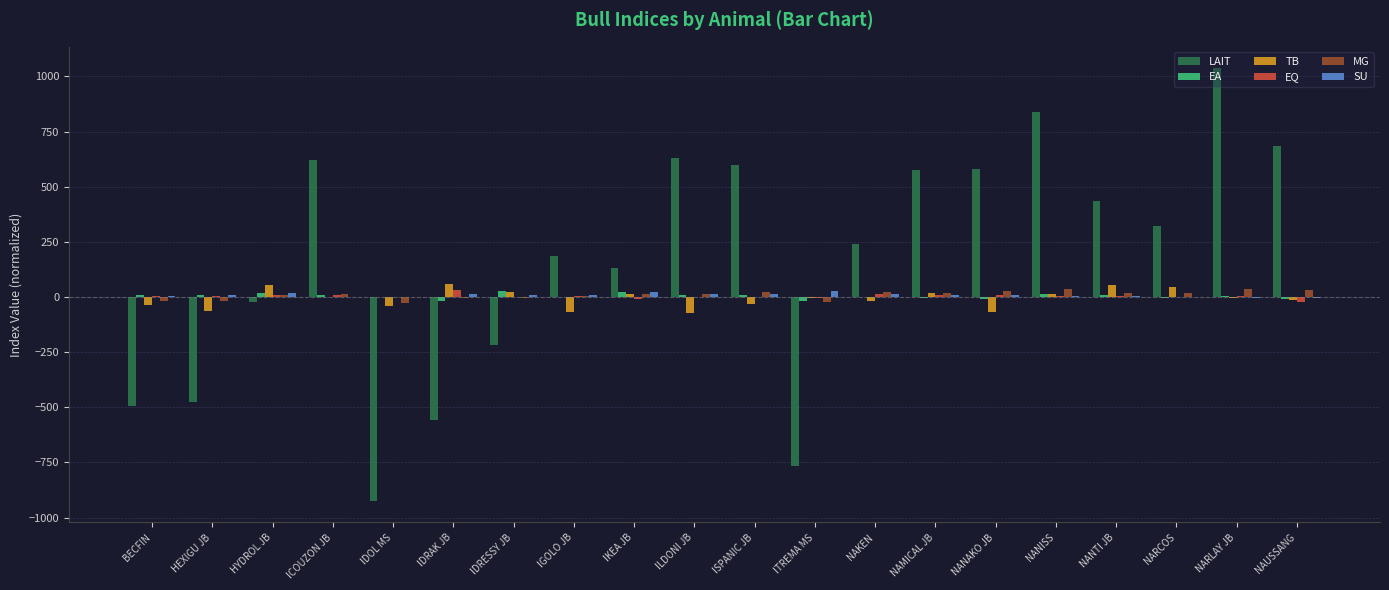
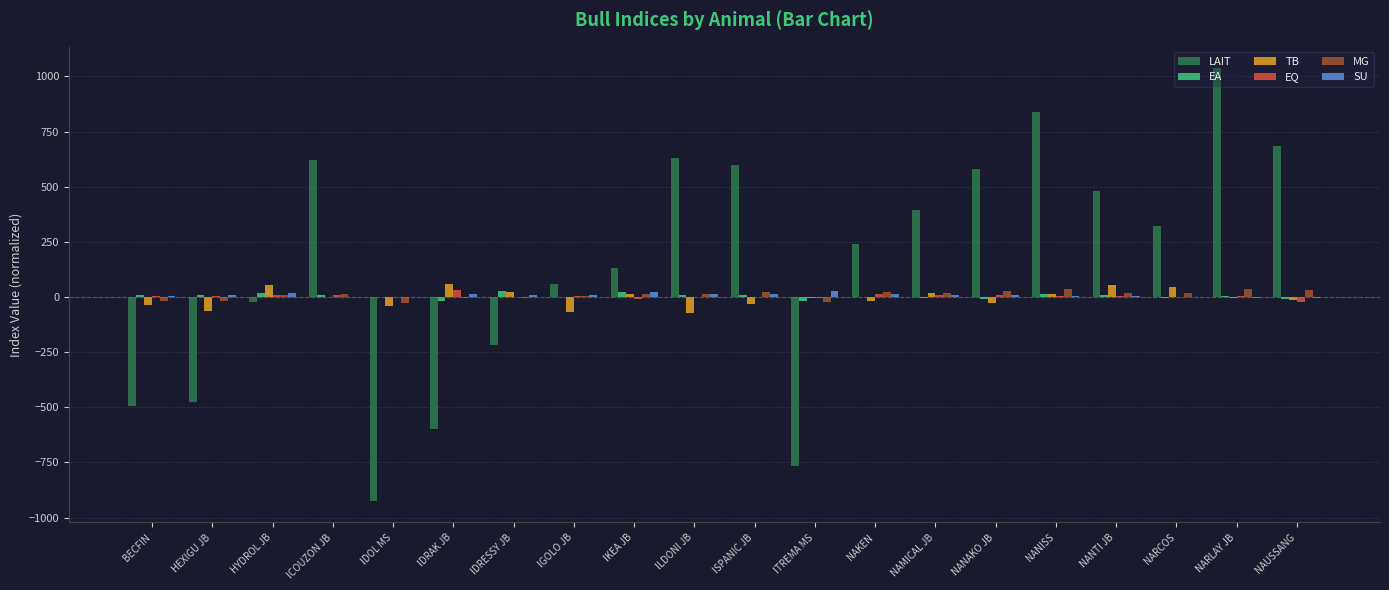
  {
    "LAIT": {
      "BECFIN": -490,
      "HEXIGU JB": -480,
      "HYDROL JB": -20,
      "ICOUZON JB": 620,
      "IDOL MS": -920,
-     "IDRAK JB": -560,
+     "IDRAK JB": -600,
      "IDRESSY JB": -220,
-     "IGOLO JB": 190,
+     "IGOLO JB": 60,
      "IKEA JB": 130,
      "ILDONI JB": 630,
      "ISPANIC JB": 600,
      "ITREMA MS": -770,
      "NAKEN": 240,
-     "NAMICAL JB": 580,
+     "NAMICAL JB": 400,
      "NANAKO JB": 580,
      "NANISS": 840,
-     "NANTI JB": 440,
+     "NANTI JB": 480,
      "NARCOS": 320,
      "NAUSSANG": 680
    },
    "EA": {
      "HYDROL JB": 20,
      "IDRAK JB": -20,
      "IDRESSY JB": 30,
      "IKEA JB": 20,
      "ITREMA MS": -20,
      "NANISS": 10
    },
    "TB": {
      "BECFIN": -40,
      "HEXIGU JB": -60,
      "HYDROL JB": 50,
      "IDOL MS": -40,
      "IDRAK JB": 60,
      "IDRESSY JB": 20,
      "IGOLO JB": -70,
      "IKEA JB": 10,
      "ILDONI JB": -70,
      "ISPANIC JB": -30,
      "NAKEN": -20,
      "NAMICAL JB": 20,
-     "NANAKO JB": -70,
+     "NANAKO JB": -30,
      "NANISS": 10,
      "NANTI JB": 50,
      "NARCOS": 40,
      "NAUSSANG": -10
    },
    "SU": {
      "HYDROL JB": 20,
      "IDRAK JB": 10,
      "IKEA JB": 20,
      "ILDONI JB": 20,
      "ISPANIC JB": 10,
      "ITREMA MS": 30,
      "NAKEN": 10
    }
  }
